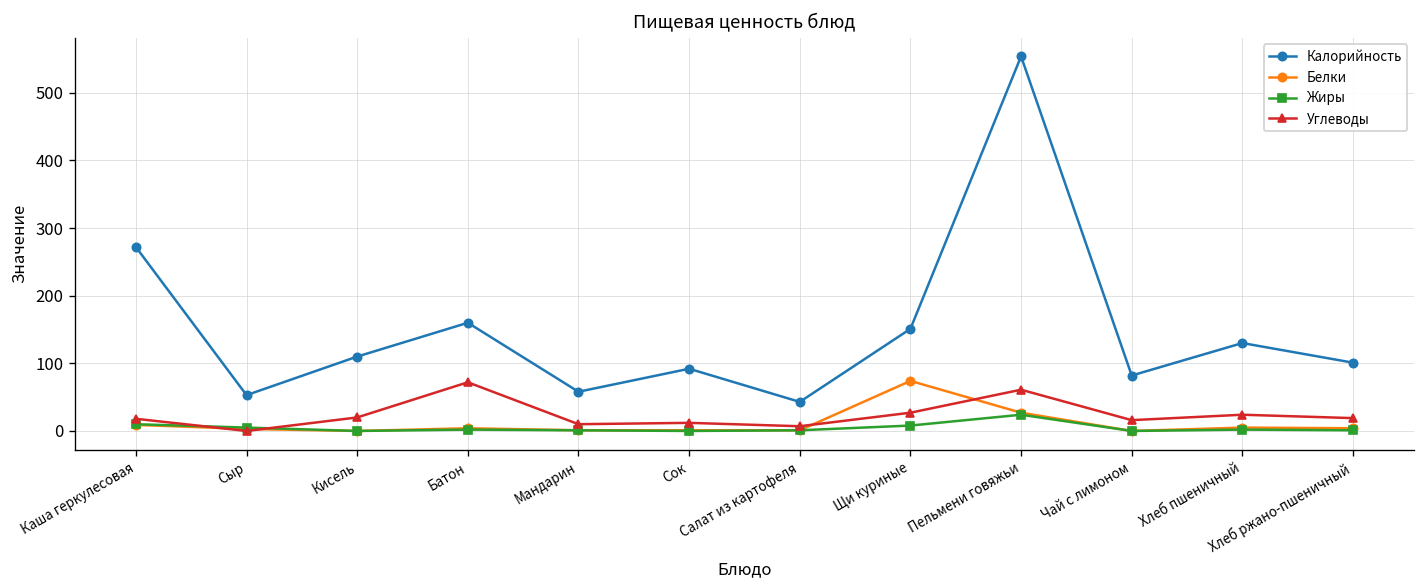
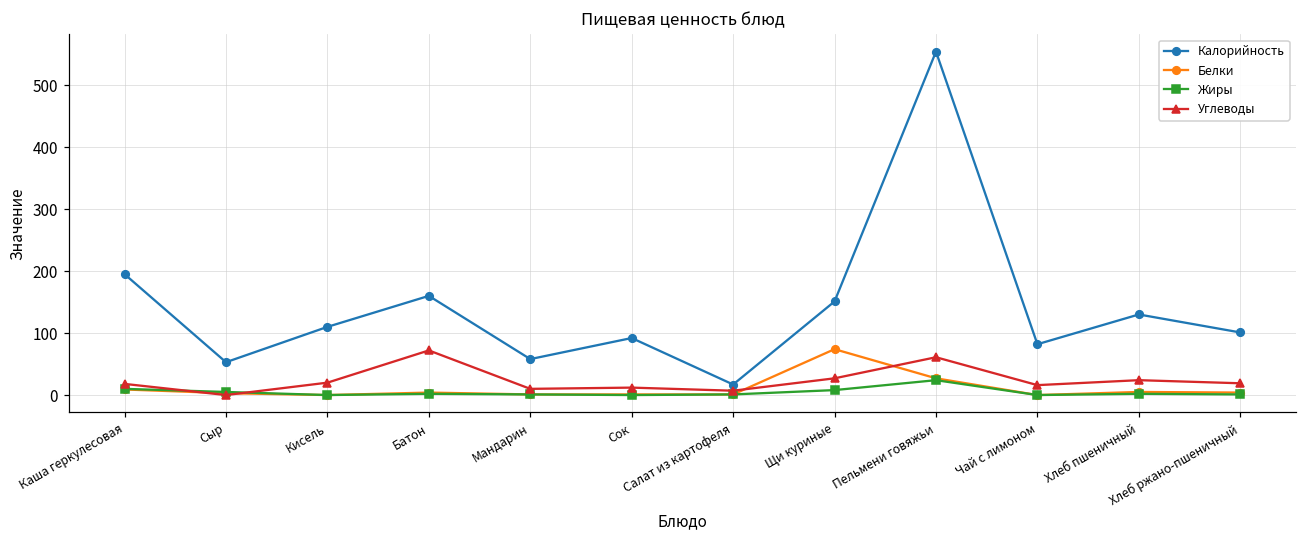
  {
    "Калорийность": {
-     "Каша геркулесовая": 270,
+     "Каша геркулесовая": 200,
      "Сыр": 50,
      "Кисель": 110,
      "Батон": 160,
      "Мандарин": 60,
      "Сок": 90,
-     "Салат из картофеля": 40,
+     "Салат из картофеля": 20,
      "Щи куриные": 150,
      "Пельмени говяжьи": 550,
      "Чай с лимоном": 80,
      "Хлеб пшеничный": 130,
      "Хлеб ржано-пшеничный": 100
    },
    "Белки": {
      "Щи куриные": 70
    },
    "Жиры": {
      "Щи куриные": 10
    },
    "Углеводы": {
      "Каша геркулесовая": 20,
      "Кисель": 20,
      "Батон": 70,
      "Мандарин": 10,
      "Сок": 10,
      "Салат из картофеля": 10,
      "Щи куриные": 30,
      "Пельмени говяжьи": 60,
      "Чай с лимоном": 20,
      "Хлеб пшеничный": 20,
      "Хлеб ржано-пшеничный": 20
    }
  }
